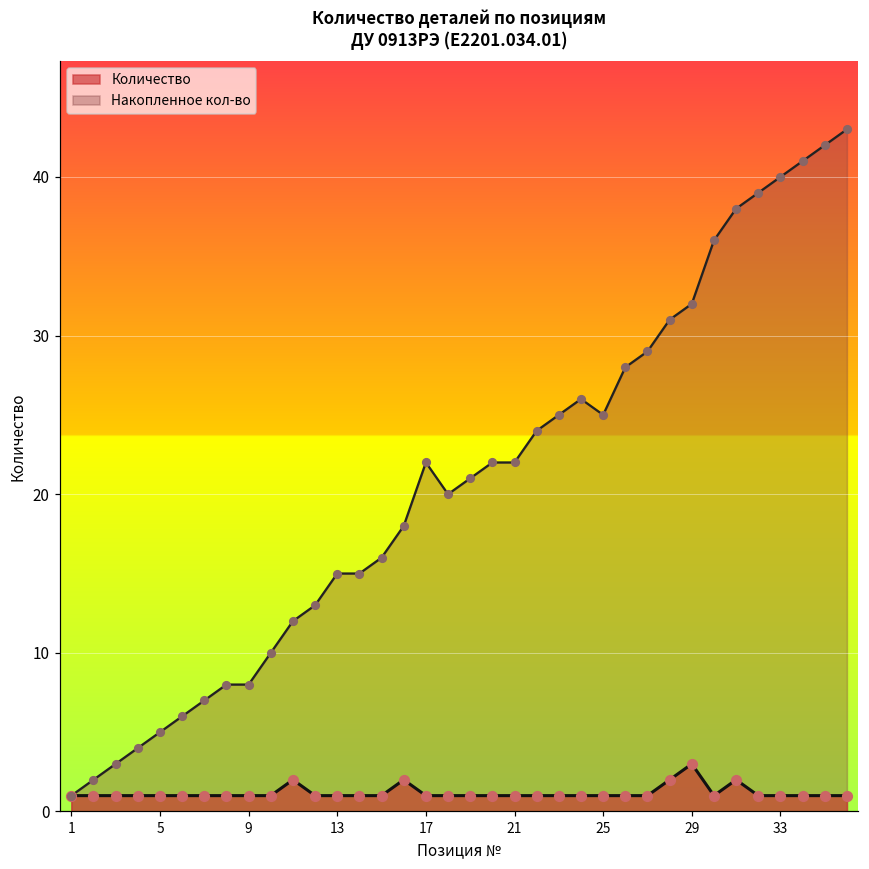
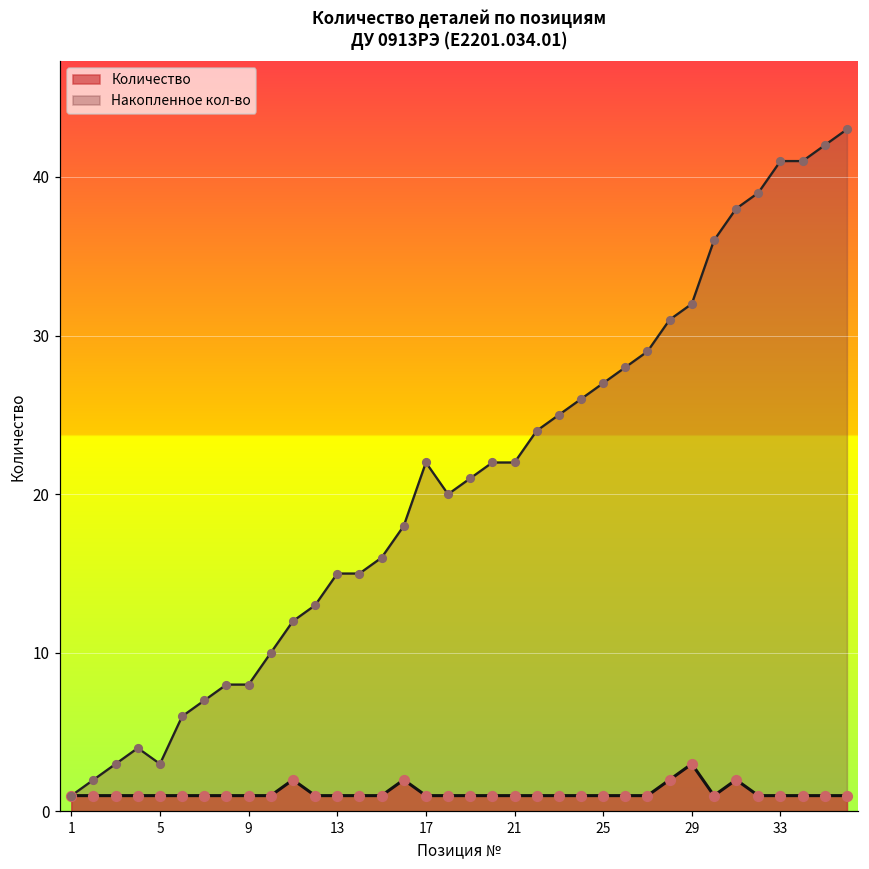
  {
    "Количество": {
      "5": 1,
      "9": 1,
      "13": 1,
      "17": 1,
      "21": 1,
      "25": 1,
      "29": 3,
      "33": 1
    },
    "Накопленное кол-во": {
-     "5": 5,
+     "5": 3,
      "9": 8,
      "13": 15,
      "17": 22,
      "21": 22,
-     "25": 25,
+     "25": 27,
      "29": 32,
-     "33": 40
+     "33": 41
    }
  }
